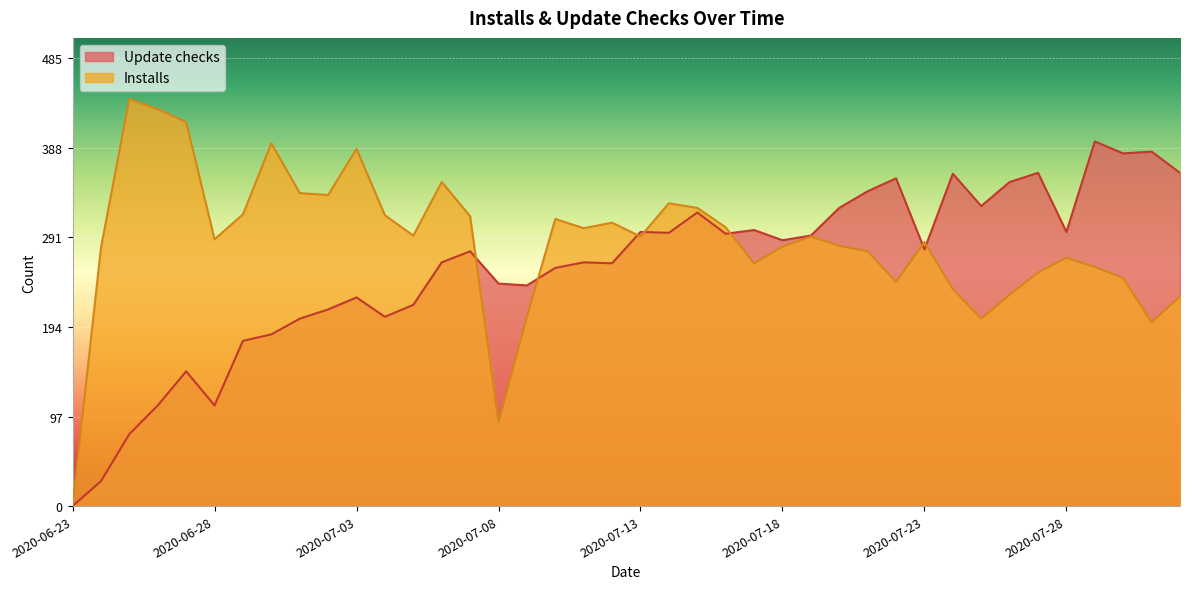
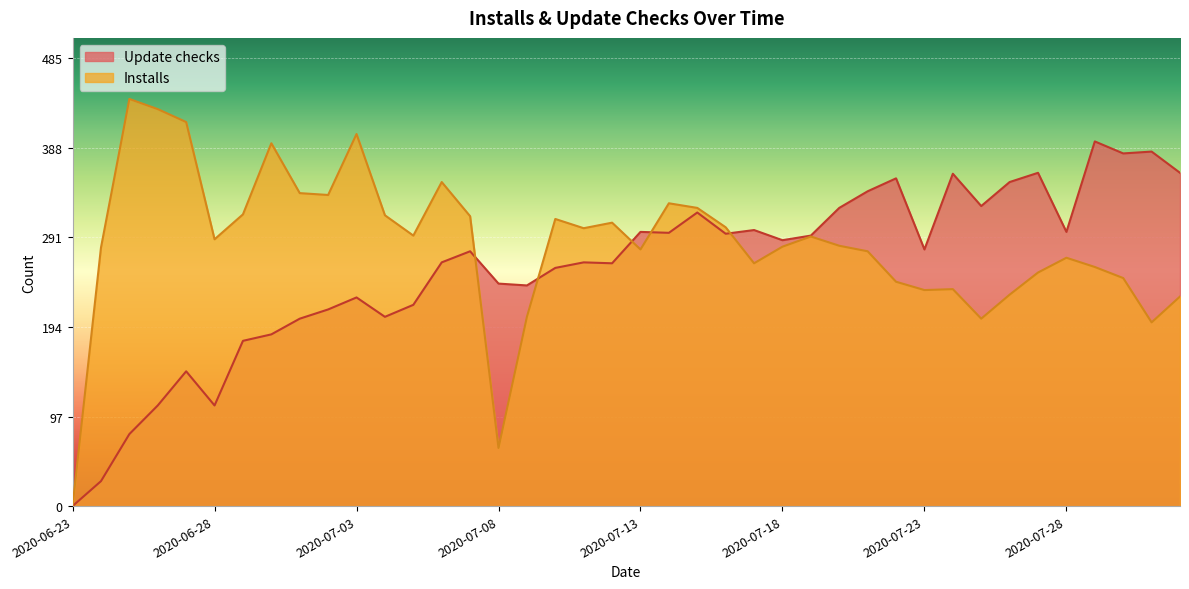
  {
    "Update checks": {
      "2020-06-28": 110,
      "2020-07-03": 230,
      "2020-07-08": 240,
      "2020-07-13": 300,
      "2020-07-18": 290,
      "2020-07-23": 280,
      "2020-07-28": 300
    },
    "Installs": {
      "2020-06-28": 290,
-     "2020-07-03": 390,
-     "2020-07-08": 90,
-     "2020-07-13": 290,
+     "2020-07-03": 400,
+     "2020-07-08": 60,
+     "2020-07-13": 280,
      "2020-07-18": 280,
-     "2020-07-23": 290,
+     "2020-07-23": 230,
      "2020-07-28": 270
    }
  }
